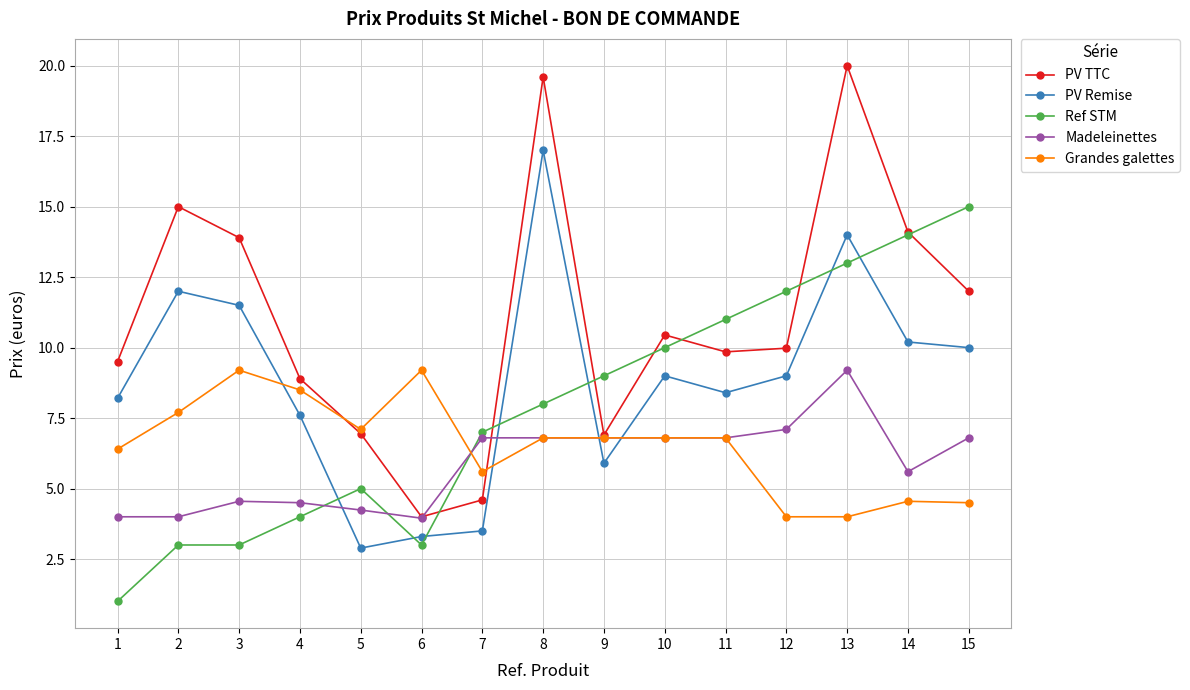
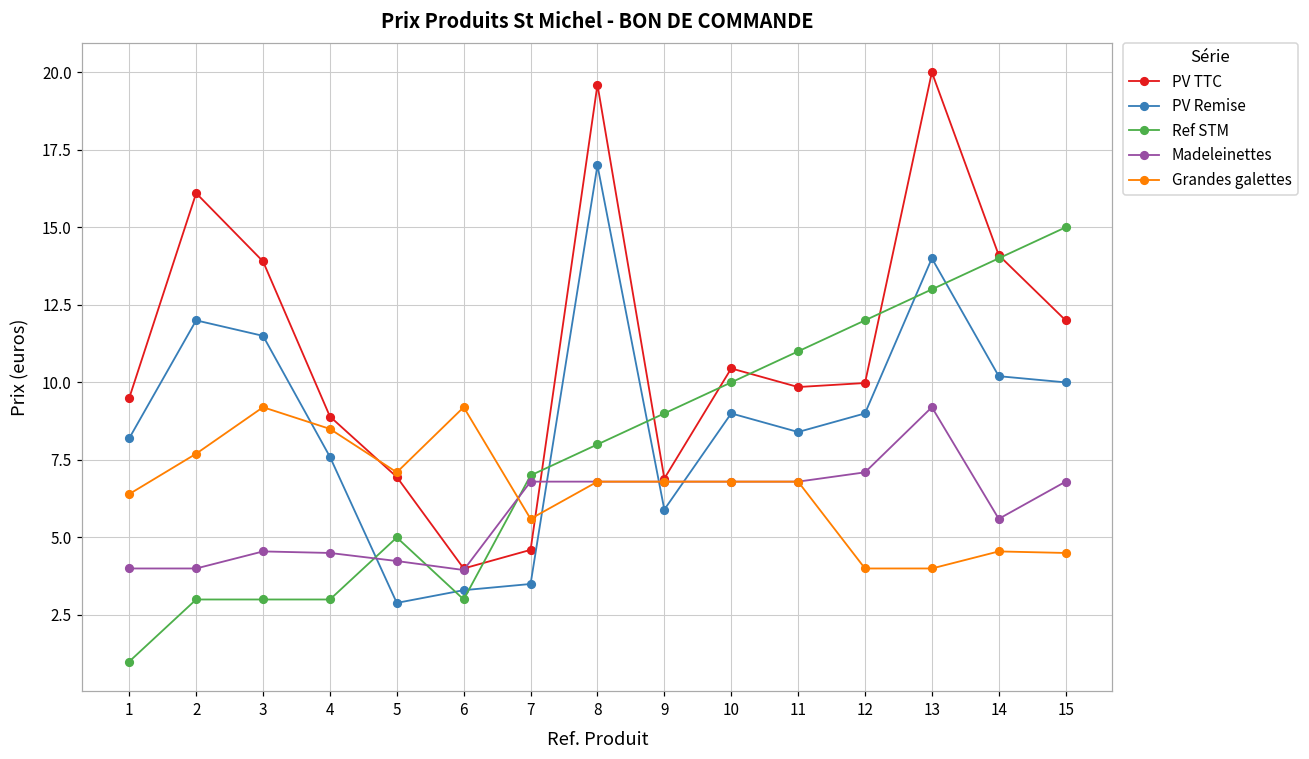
  {
    "PV TTC": {
      "1": 9.5,
-     "2": 15.0,
+     "2": 16.1,
      "3": 13.9,
      "4": 8.9,
      "5": 7.0,
      "7": 4.6,
      "8": 19.6,
      "9": 6.9,
      "10": 10.5,
      "11": 9.9,
      "12": 10.0,
      "13": 20.0,
      "14": 14.1,
      "15": 12.0
    },
    "PV Remise": {
      "1": 8.2,
      "2": 12.0,
      "3": 11.5,
      "4": 7.6,
      "5": 2.9,
      "6": 3.3,
      "7": 3.5,
      "8": 17.0,
      "9": 5.9,
      "10": 9.0,
      "11": 8.4,
      "12": 9.0,
      "13": 14.0,
      "14": 10.2,
      "15": 10.0
    },
    "Ref STM": {
      "1": 1,
      "2": 3,
      "3": 3,
-     "4": 4,
+     "4": 3,
      "5": 5,
      "6": 3,
      "7": 7,
      "8": 8,
      "9": 9,
      "10": 10,
      "11": 11,
      "12": 12,
      "13": 13,
      "14": 14,
      "15": 15
    },
    "Madeleinettes": {
      "1": 4.0,
      "2": 4.0,
      "3": 4.6,
      "4": 4.5,
      "5": 4.2,
      "7": 6.8,
      "12": 7.1,
      "13": 9.2,
      "14": 5.6,
      "15": 6.8
    },
    "Grandes galettes": {
      "1": 6.4,
      "2": 7.7,
      "3": 9.2,
      "4": 8.5,
      "5": 7.1,
      "6": 9.2,
      "7": 5.6,
      "12": 4.0,
      "13": 4.0,
      "14": 4.6,
      "15": 4.5
    }
  }
